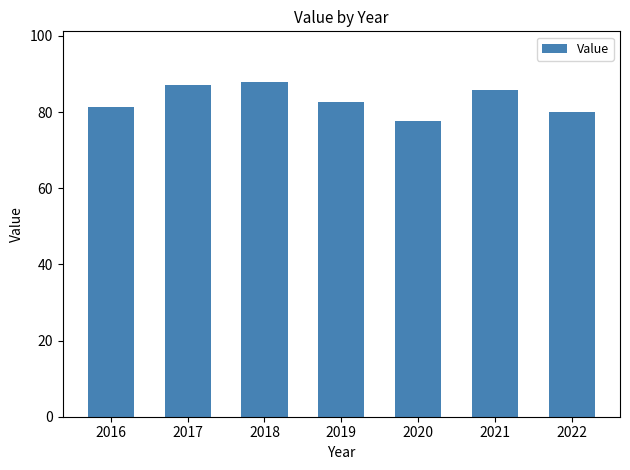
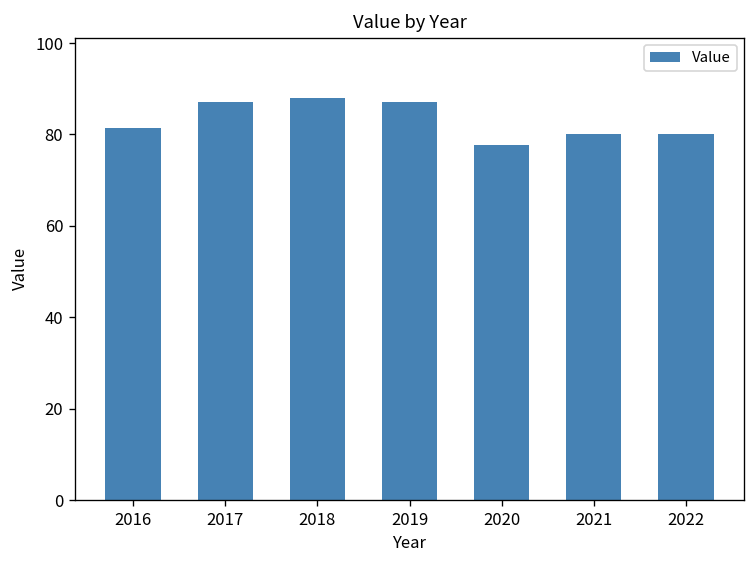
  {
    "2016": 81,
    "2017": 87,
    "2018": 88,
-   "2019": 83,
+   "2019": 87,
    "2020": 78,
-   "2021": 86,
+   "2021": 80,
    "2022": 80
  }
